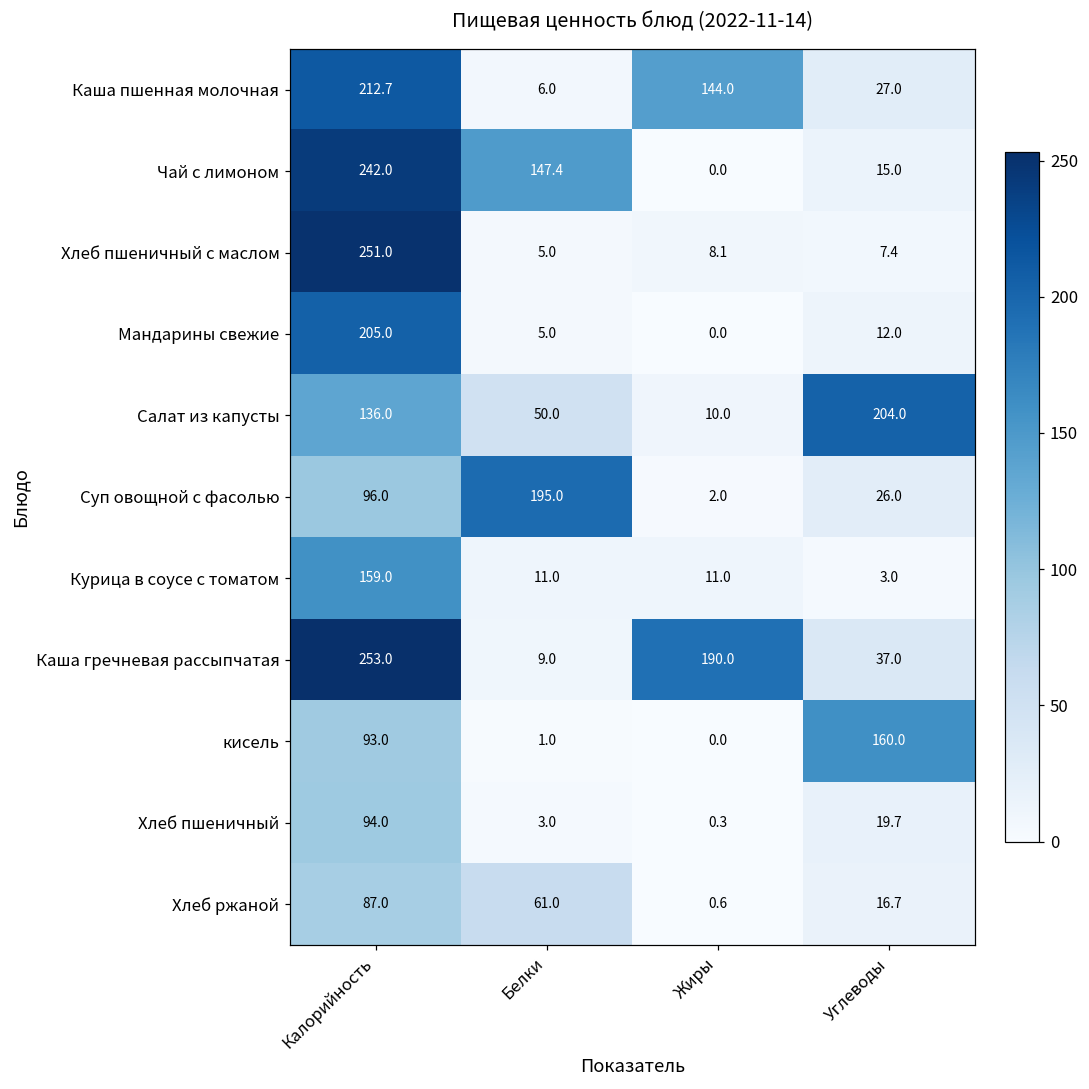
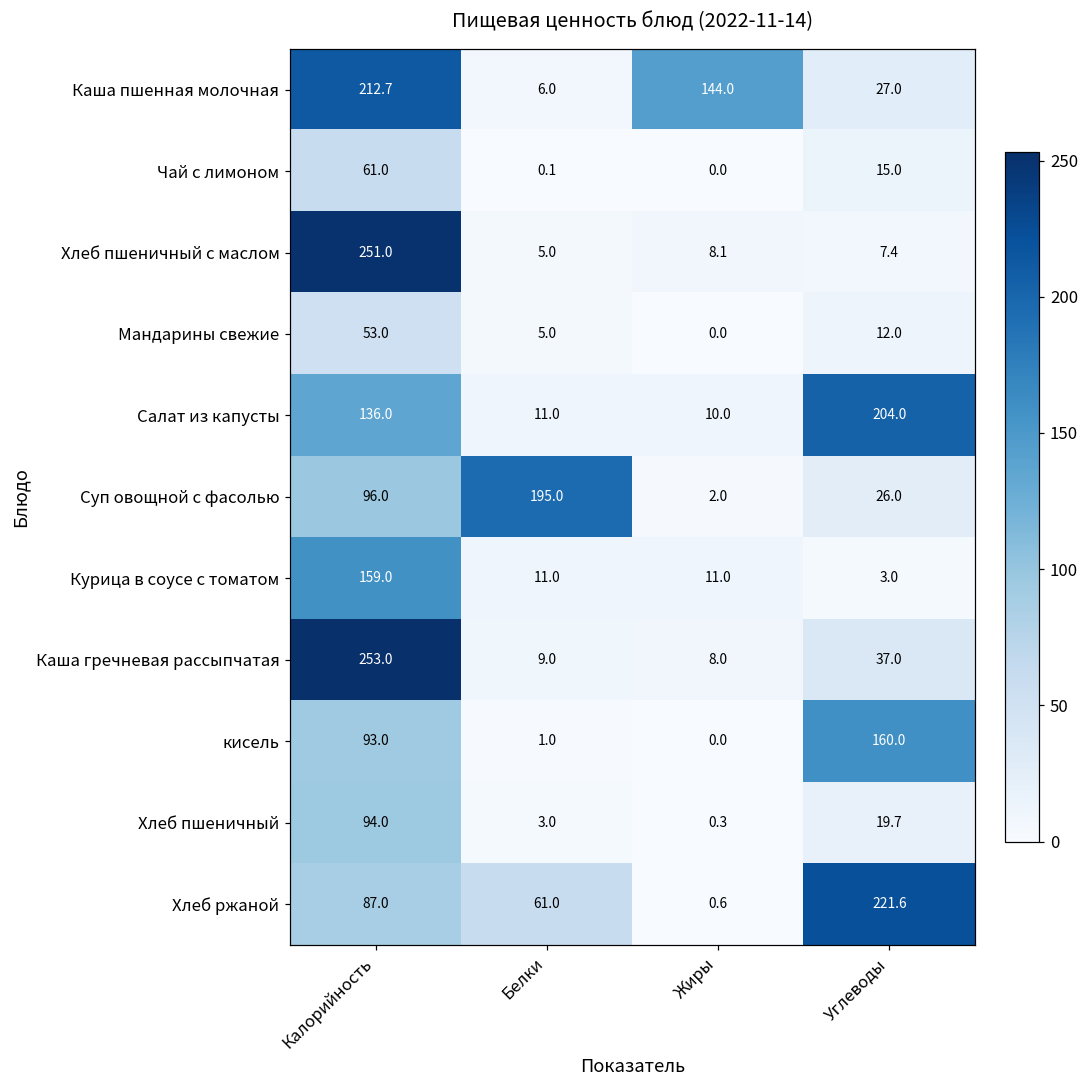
  {
    "Каша пшенная молочная": {
      "Калорийность": 212.7,
      "Белки": 6.0,
      "Жиры": 144.0,
      "Углеводы": 27.0
    },
    "Чай с лимоном": {
-     "Калорийность": 242.0,
-     "Белки": 147.4,
+     "Калорийность": 61.0,
+     "Белки": 0.1,
      "Жиры": 0.0,
      "Углеводы": 15.0
    },
    "Хлеб пшеничный с маслом": {
      "Калорийность": 251.0,
      "Белки": 5.0,
      "Жиры": 8.1,
      "Углеводы": 7.4
    },
    "Мандарины свежие": {
-     "Калорийность": 205.0,
+     "Калорийность": 53.0,
      "Белки": 5.0,
      "Жиры": 0.0,
      "Углеводы": 12.0
    },
    "Салат из капусты": {
      "Калорийность": 136.0,
-     "Белки": 50.0,
+     "Белки": 11.0,
      "Жиры": 10.0,
      "Углеводы": 204.0
    },
    "Суп овощной с фасолью": {
      "Калорийность": 96.0,
      "Белки": 195.0,
      "Жиры": 2.0,
      "Углеводы": 26.0
    },
    "Курица в соусе с томатом": {
      "Калорийность": 159.0,
      "Белки": 11.0,
      "Жиры": 11.0,
      "Углеводы": 3.0
    },
    "Каша гречневая рассыпчатая": {
      "Калорийность": 253.0,
      "Белки": 9.0,
-     "Жиры": 190.0,
+     "Жиры": 8.0,
      "Углеводы": 37.0
    },
    "кисель": {
      "Калорийность": 93.0,
      "Белки": 1.0,
      "Жиры": 0.0,
      "Углеводы": 160.0
    },
    "Хлеб пшеничный": {
      "Калорийность": 94.0,
      "Белки": 3.0,
      "Жиры": 0.3,
      "Углеводы": 19.7
    },
    "Хлеб ржаной": {
      "Калорийность": 87.0,
      "Белки": 61.0,
      "Жиры": 0.6,
-     "Углеводы": 16.7
+     "Углеводы": 221.6
    }
  }
